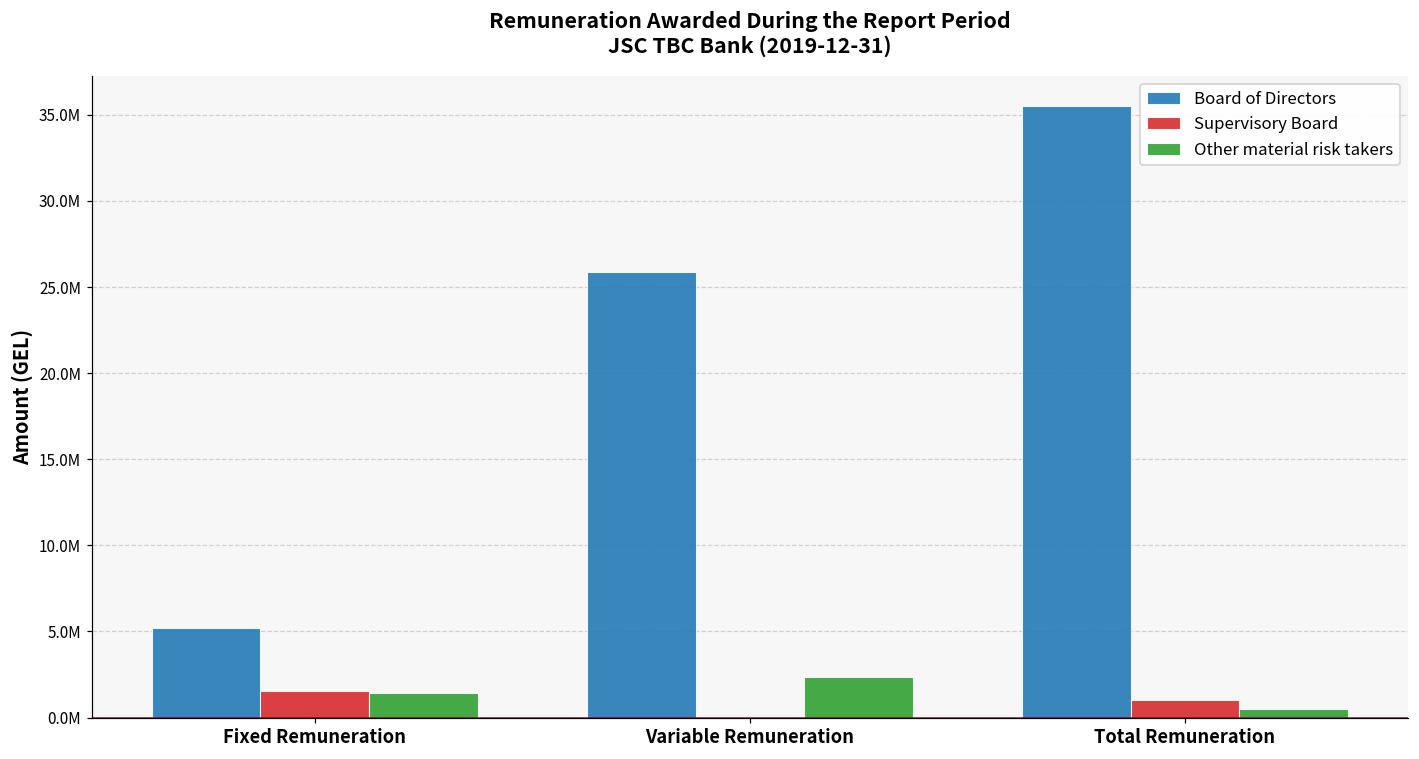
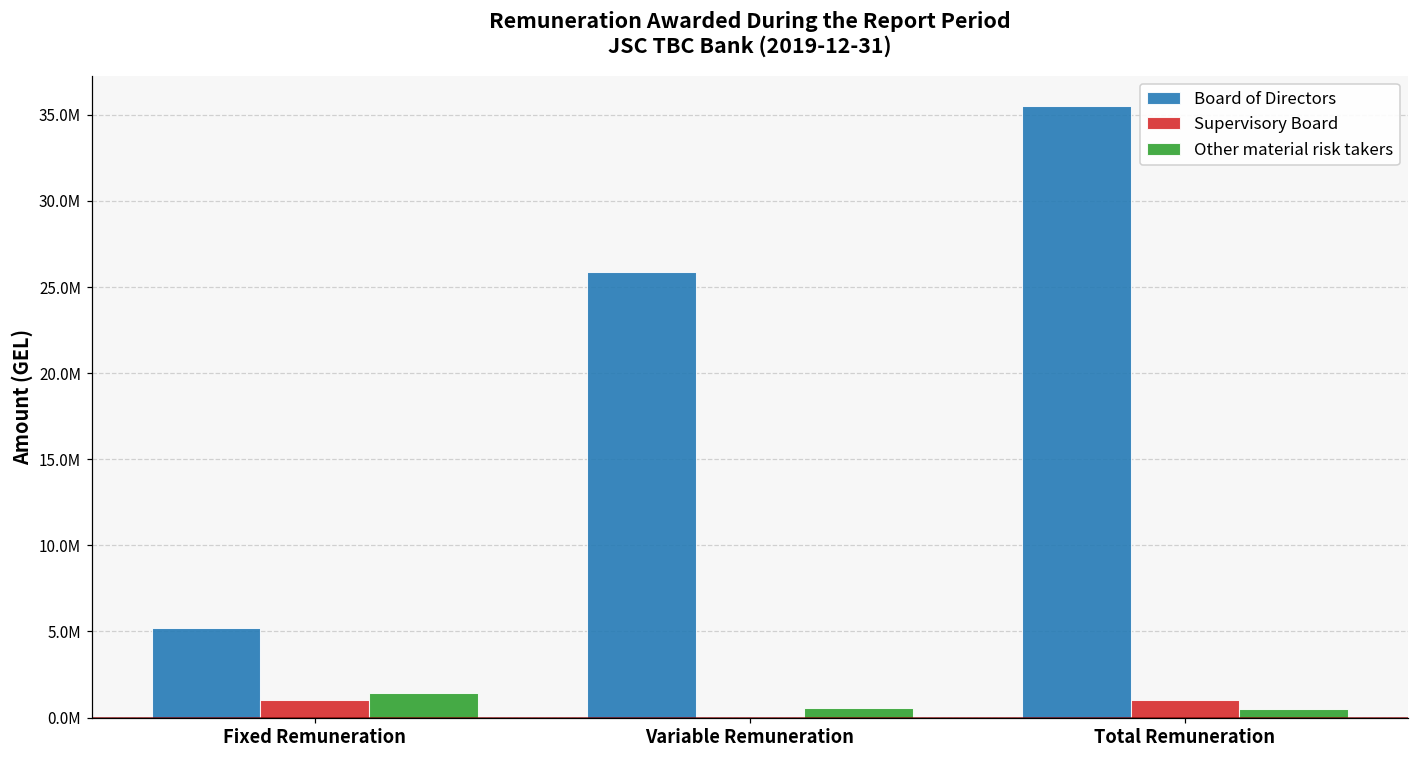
  {
    "Board of Directors": {
      "Fixed Remuneration": 5200000,
      "Variable Remuneration": 25900000,
      "Total Remuneration": 35500000
    },
    "Supervisory Board": {
-     "Fixed Remuneration": 1600000,
+     "Fixed Remuneration": 1000000,
      "Variable Remuneration": 0,
      "Total Remuneration": 1000000
    },
    "Other material risk takers": {
      "Fixed Remuneration": 1400000,
-     "Variable Remuneration": 2400000,
+     "Variable Remuneration": 500000,
      "Total Remuneration": 500000
    }
  }
